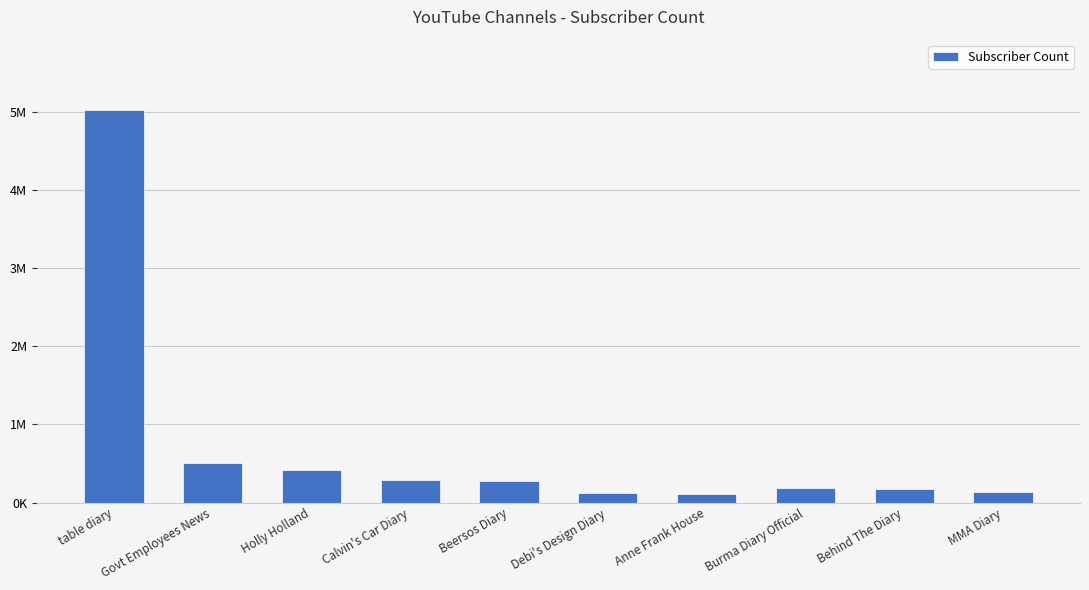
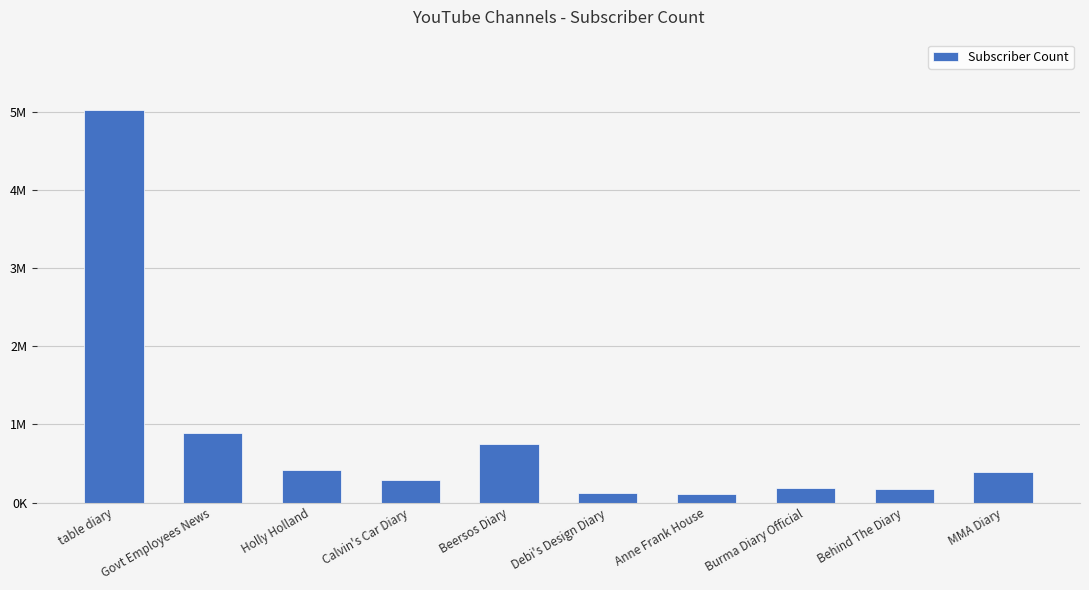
  {
    "table diary": 5000000,
-   "Govt Employees News": 500000,
+   "Govt Employees News": 900000,
    "Holly Holland": 400000,
    "Calvin's Car Diary": 300000,
-   "Beersos Diary": 300000,
+   "Beersos Diary": 700000,
    "Debi's Design Diary": 100000,
    "Anne Frank House": 100000,
    "Burma Diary Official": 200000,
    "Behind The Diary": 200000,
-   "MMA Diary": 100000
+   "MMA Diary": 400000
  }
